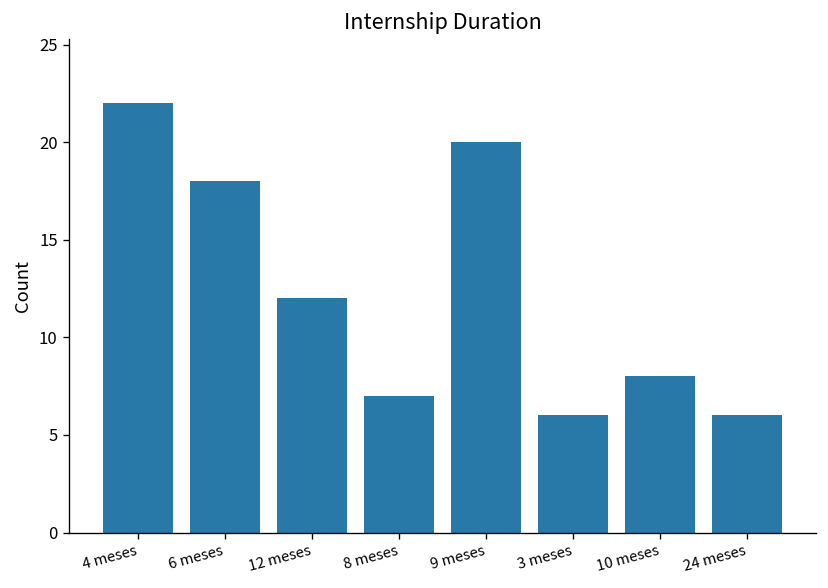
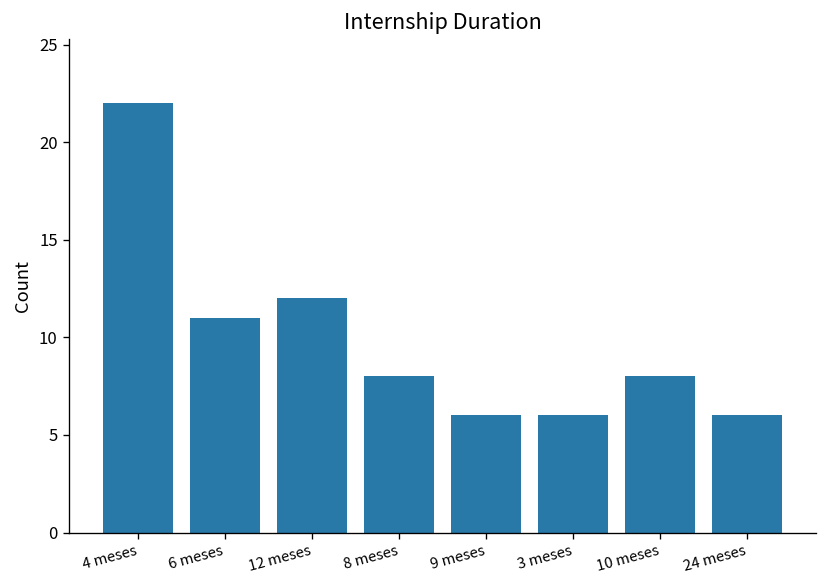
  {
    "4 meses": 22,
-   "6 meses": 18,
+   "6 meses": 11,
    "12 meses": 12,
-   "8 meses": 7,
-   "9 meses": 20,
+   "8 meses": 8,
+   "9 meses": 6,
    "3 meses": 6,
    "10 meses": 8,
    "24 meses": 6
  }
